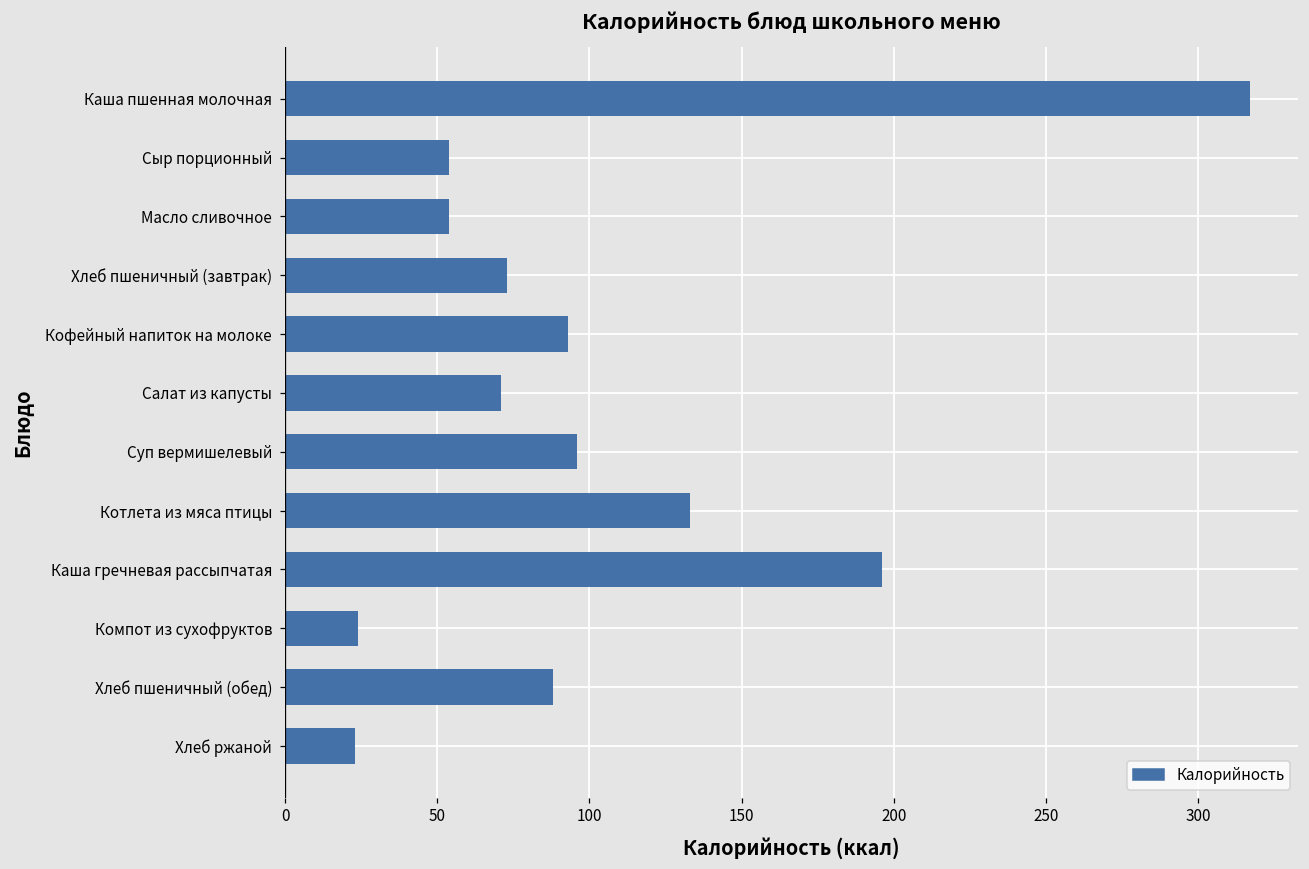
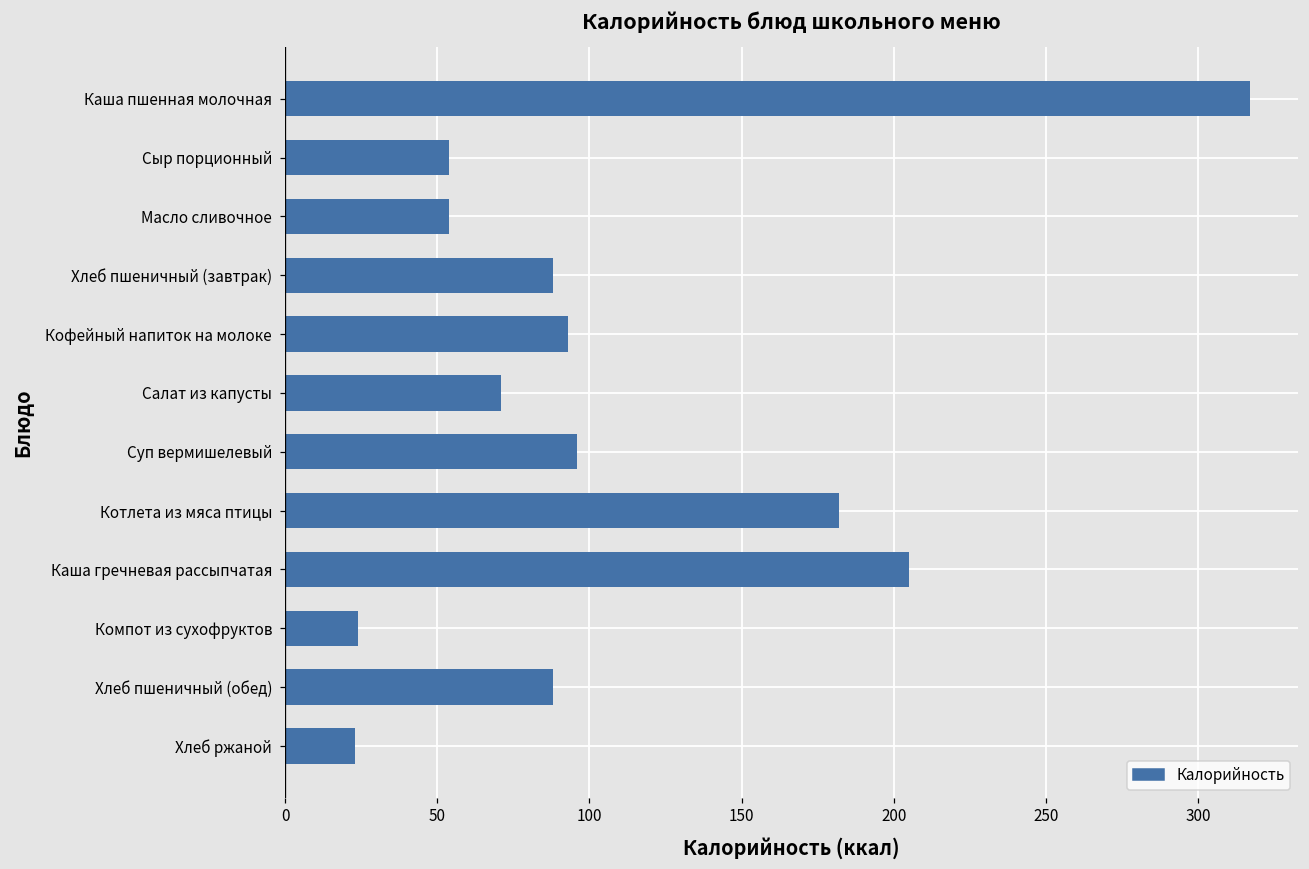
  {
    "Каша пшенная молочная": 317,
    "Сыр порционный": 54,
    "Масло сливочное": 54,
-   "Хлеб пшеничный (завтрак)": 73,
+   "Хлеб пшеничный (завтрак)": 88,
    "Кофейный напиток на молоке": 93,
    "Салат из капусты": 71,
    "Суп вермишелевый": 96,
-   "Котлета из мяса птицы": 133,
-   "Каша гречневая рассыпчатая": 196,
+   "Котлета из мяса птицы": 182,
+   "Каша гречневая рассыпчатая": 205,
    "Компот из сухофруктов": 24,
    "Хлеб пшеничный (обед)": 88,
    "Хлеб ржаной": 23
  }
